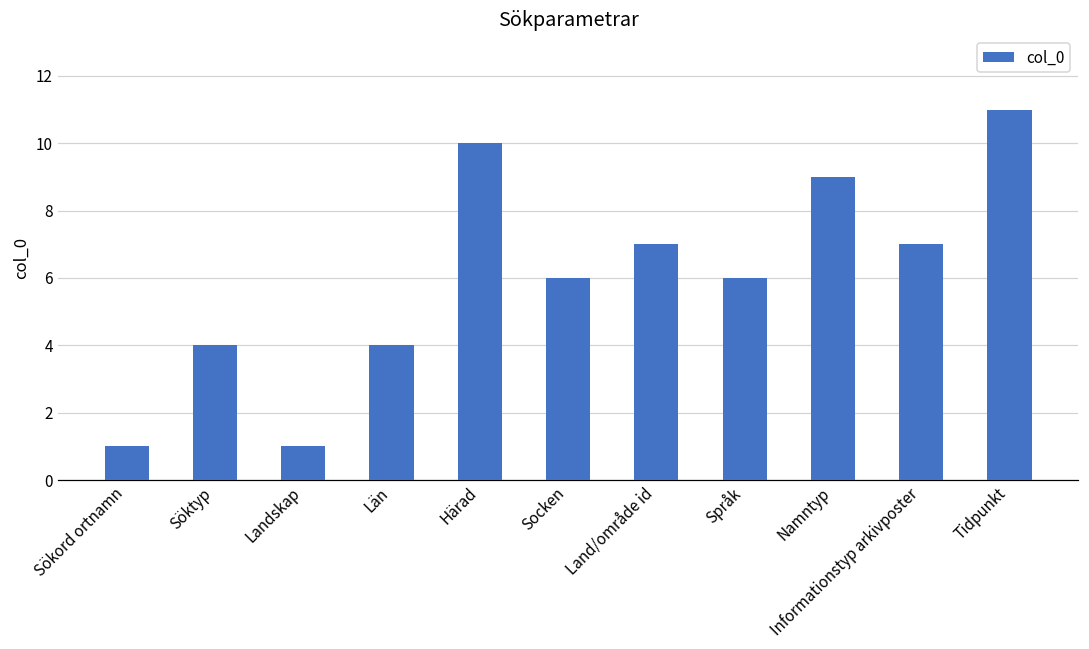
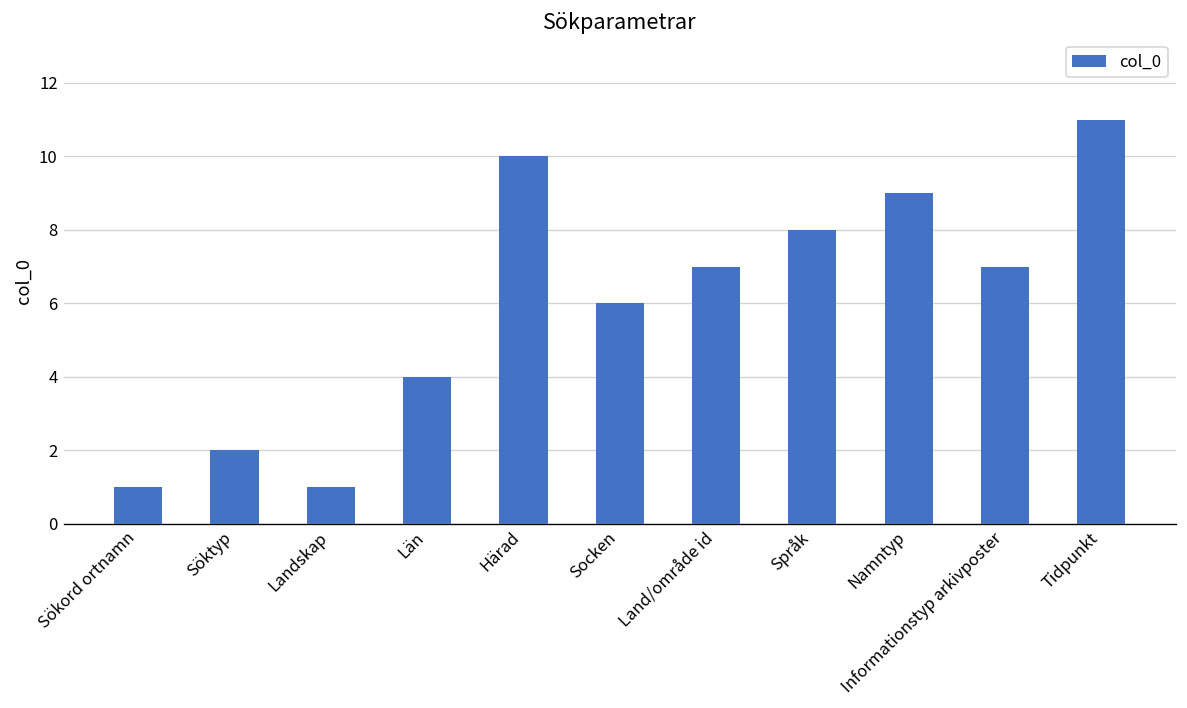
  {
    "Sökord ortnamn": 1,
-   "Söktyp": 4,
+   "Söktyp": 2,
    "Landskap": 1,
    "Län": 4,
    "Härad": 10,
    "Socken": 6,
    "Land/område id": 7,
-   "Språk": 6,
+   "Språk": 8,
    "Namntyp": 9,
    "Informationstyp arkivposter": 7,
    "Tidpunkt": 11
  }
